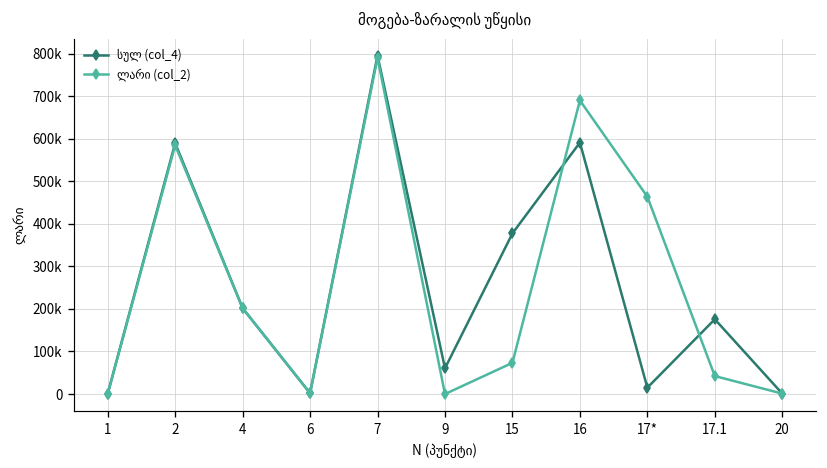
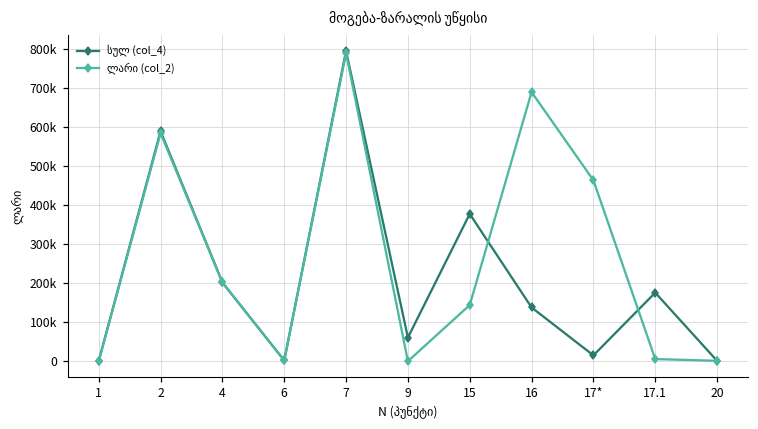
  {
    "სულ (col_4)": {
      "9": 60000,
      "15": 380000,
-     "16": 590000,
+     "16": 140000,
      "17*": 10000,
      "17.1": 180000
    },
    "ლარი (col_2)": {
      "9": 0,
-     "15": 70000,
+     "15": 140000,
      "16": 690000,
      "17*": 460000,
-     "17.1": 40000
+     "17.1": 10000
    }
  }
